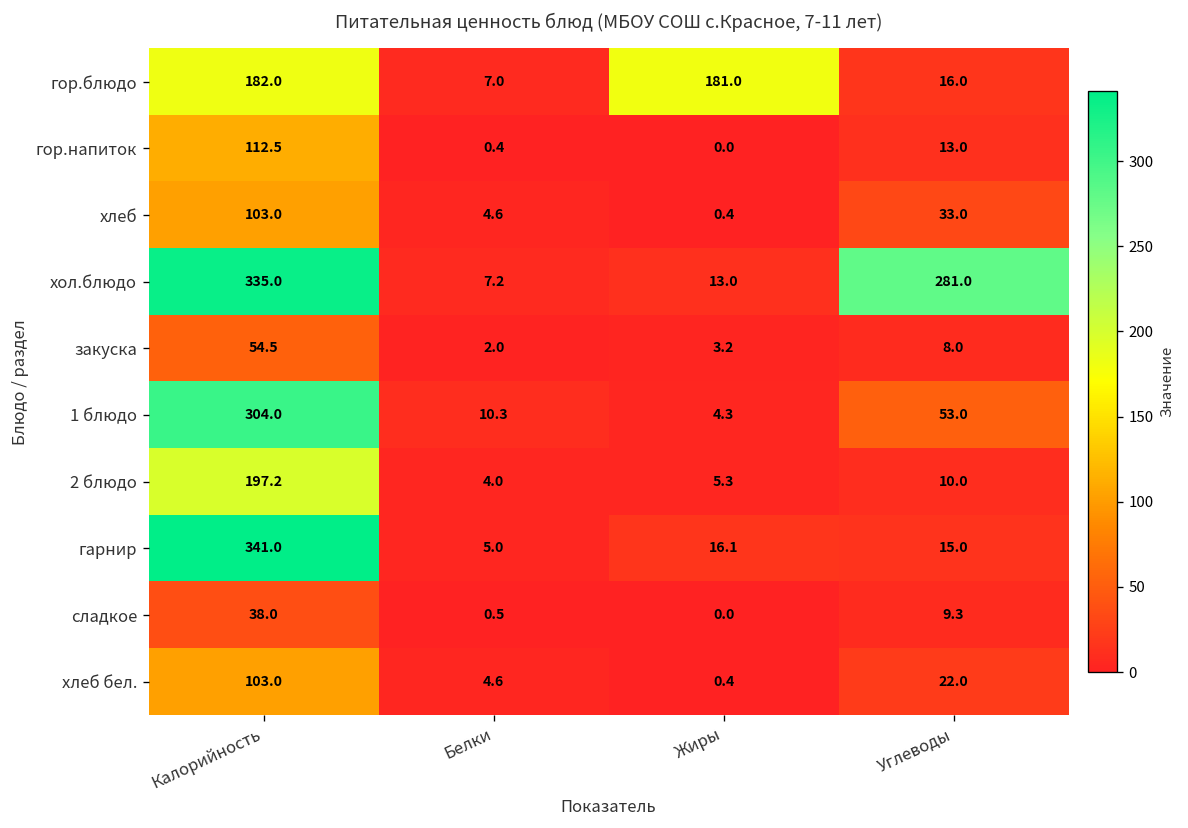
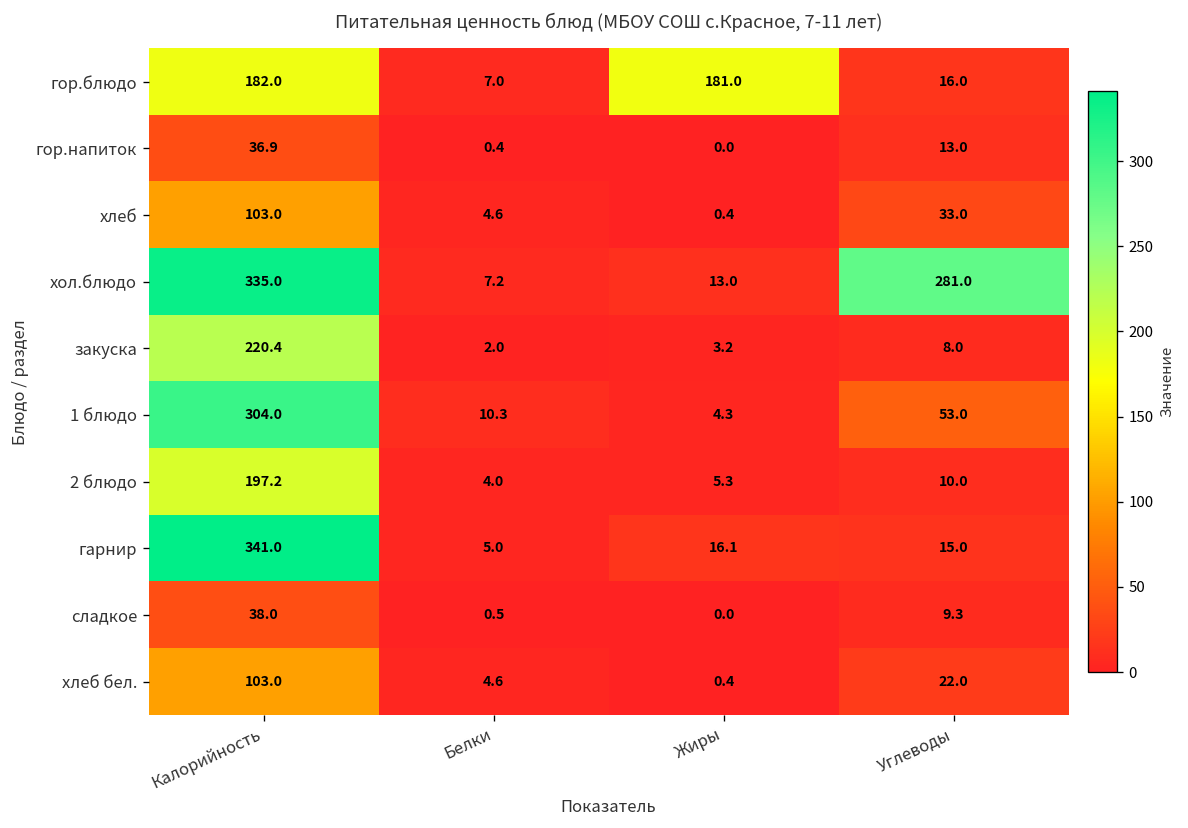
  {
    "гор.блюдо": {
      "Калорийность": 182.0,
      "Белки": 7.0,
      "Жиры": 181.0,
      "Углеводы": 16.0
    },
    "гор.напиток": {
-     "Калорийность": 112.5,
+     "Калорийность": 36.9,
      "Белки": 0.4,
      "Жиры": 0.0,
      "Углеводы": 13.0
    },
    "хлеб": {
      "Калорийность": 103.0,
      "Белки": 4.6,
      "Жиры": 0.4,
      "Углеводы": 33.0
    },
    "хол.блюдо": {
      "Калорийность": 335.0,
      "Белки": 7.2,
      "Жиры": 13.0,
      "Углеводы": 281.0
    },
    "закуска": {
-     "Калорийность": 54.5,
+     "Калорийность": 220.4,
      "Белки": 2.0,
      "Жиры": 3.2,
      "Углеводы": 8.0
    },
    "1 блюдо": {
      "Калорийность": 304.0,
      "Белки": 10.3,
      "Жиры": 4.3,
      "Углеводы": 53.0
    },
    "2 блюдо": {
      "Калорийность": 197.2,
      "Белки": 4.0,
      "Жиры": 5.3,
      "Углеводы": 10.0
    },
    "гарнир": {
      "Калорийность": 341.0,
      "Белки": 5.0,
      "Жиры": 16.1,
      "Углеводы": 15.0
    },
    "сладкое": {
      "Калорийность": 38.0,
      "Белки": 0.5,
      "Жиры": 0.0,
      "Углеводы": 9.3
    },
    "хлеб бел.": {
      "Калорийность": 103.0,
      "Белки": 4.6,
      "Жиры": 0.4,
      "Углеводы": 22.0
    }
  }
